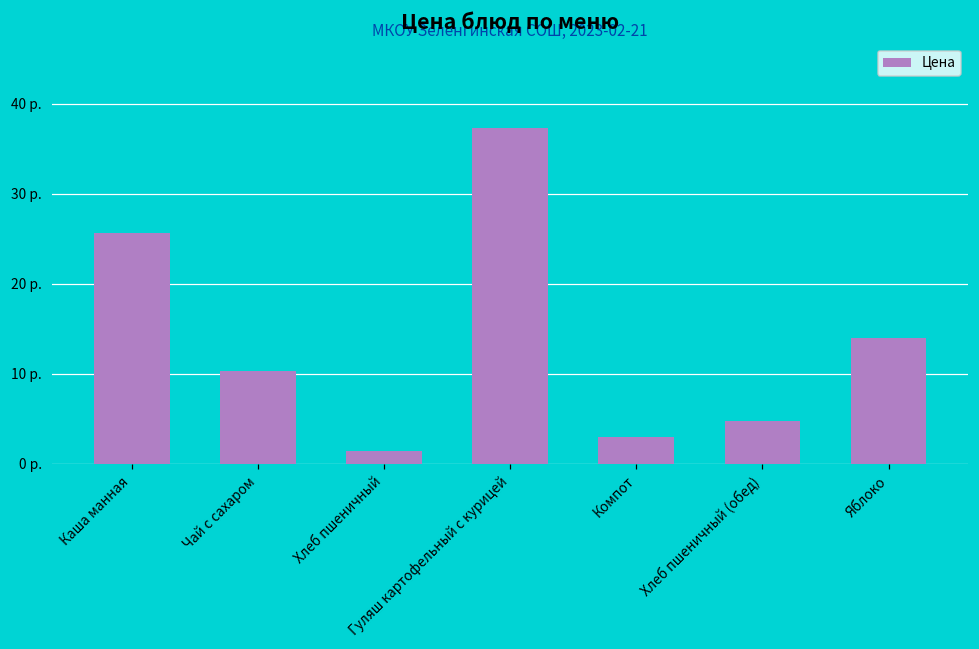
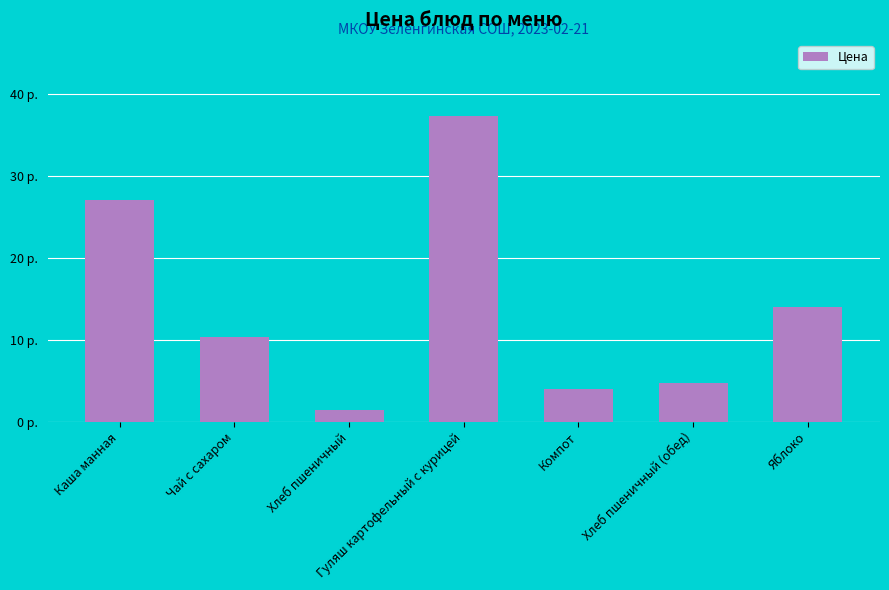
  {
-   "Каша манная": "26 р.",
+   "Каша манная": "27 р.",
    "Чай с сахаром": "10 р.",
    "Хлеб пшеничный": "1 р.",
    "Гуляш картофельный с курицей": "37 р.",
-   "Компот": "3 р.",
+   "Компот": "4 р.",
    "Хлеб пшеничный (обед)": "5 р.",
    "Яблоко": "14 р."
  }
